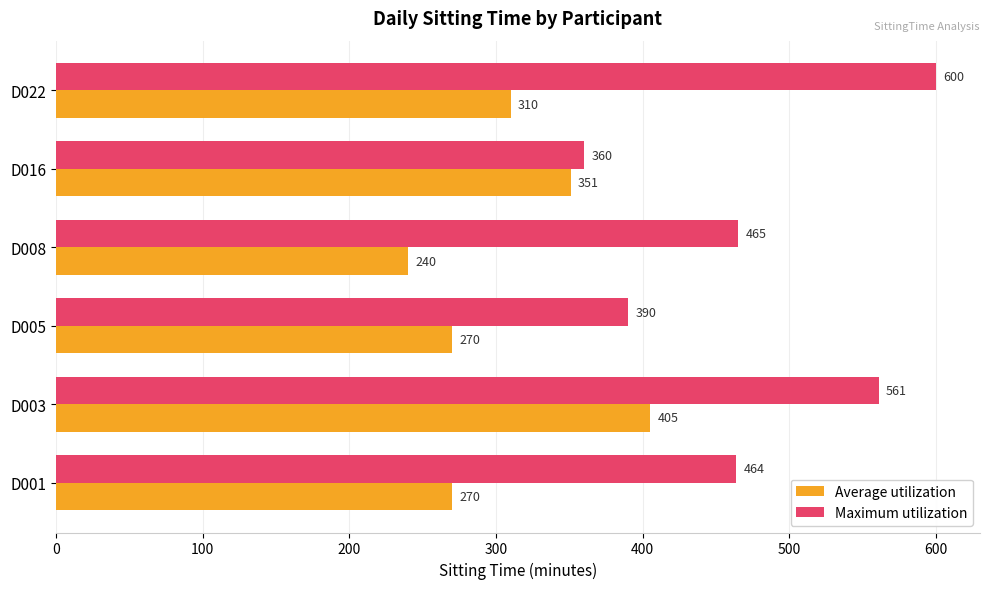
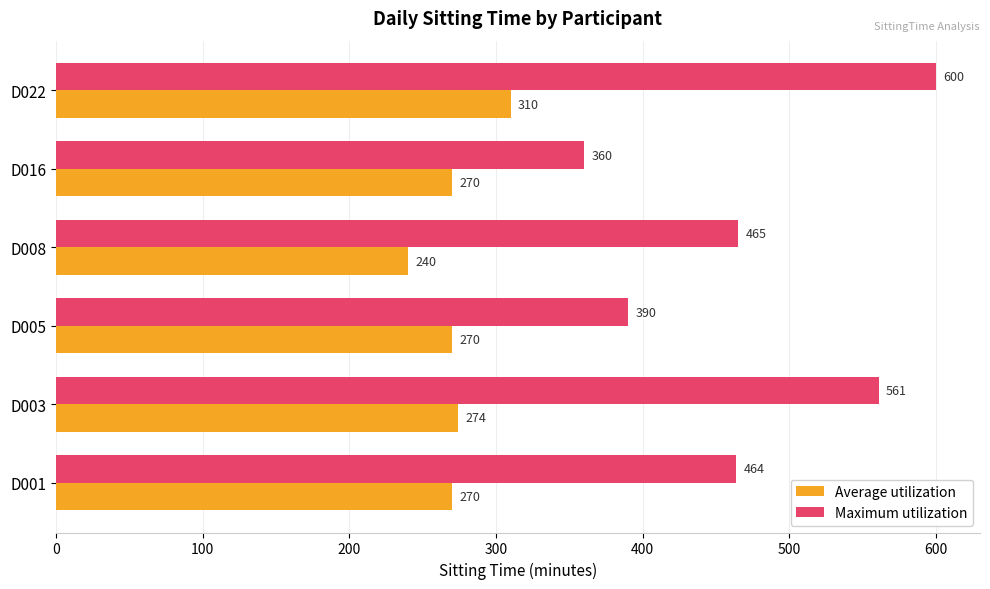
  {
    "Average utilization": {
      "D022": 310,
-     "D016": 351,
+     "D016": 270,
      "D008": 240,
      "D005": 270,
-     "D003": 405,
+     "D003": 274,
      "D001": 270
    },
    "Maximum utilization": {
      "D022": 600,
      "D016": 360,
      "D008": 465,
      "D005": 390,
      "D003": 561,
      "D001": 464
    }
  }
